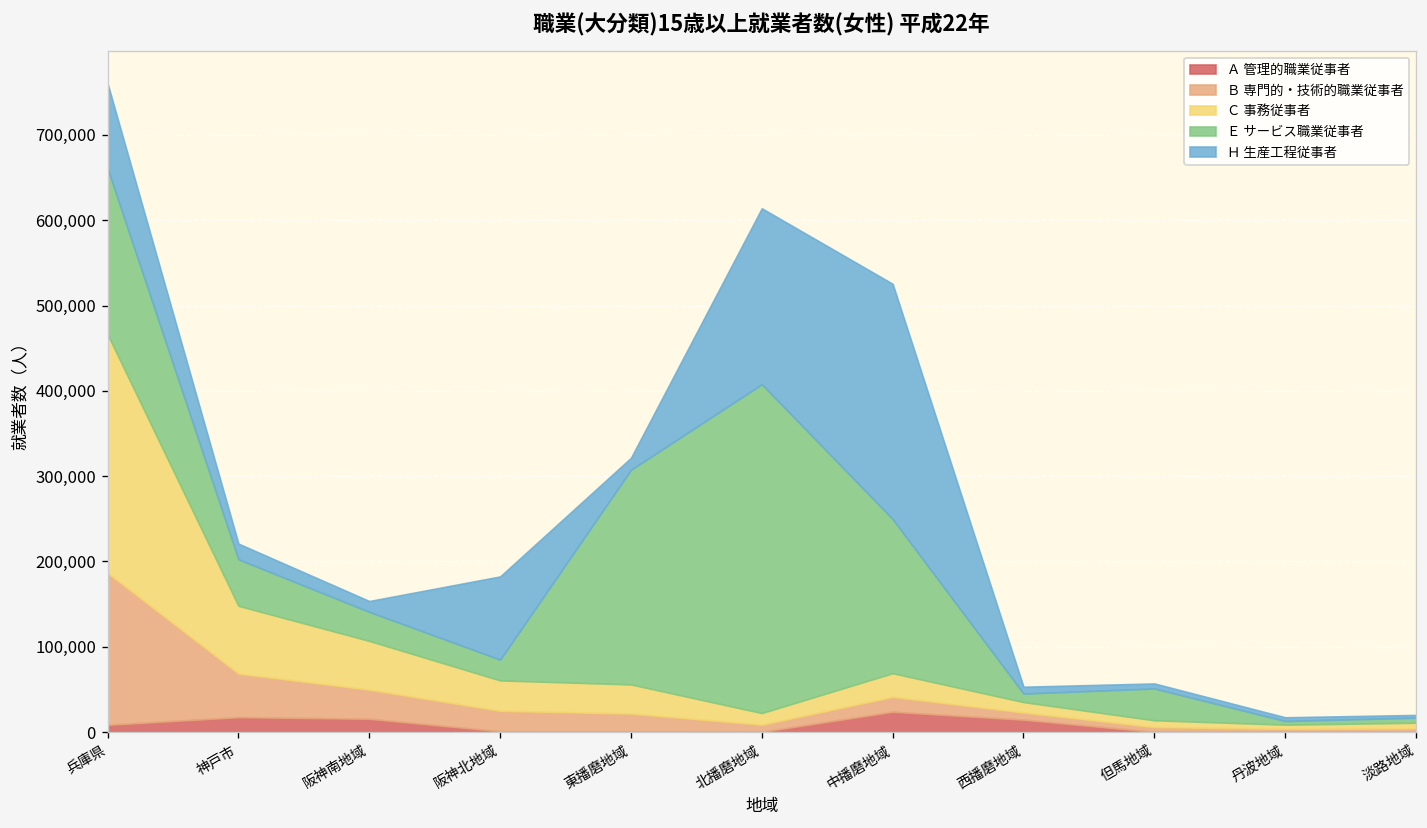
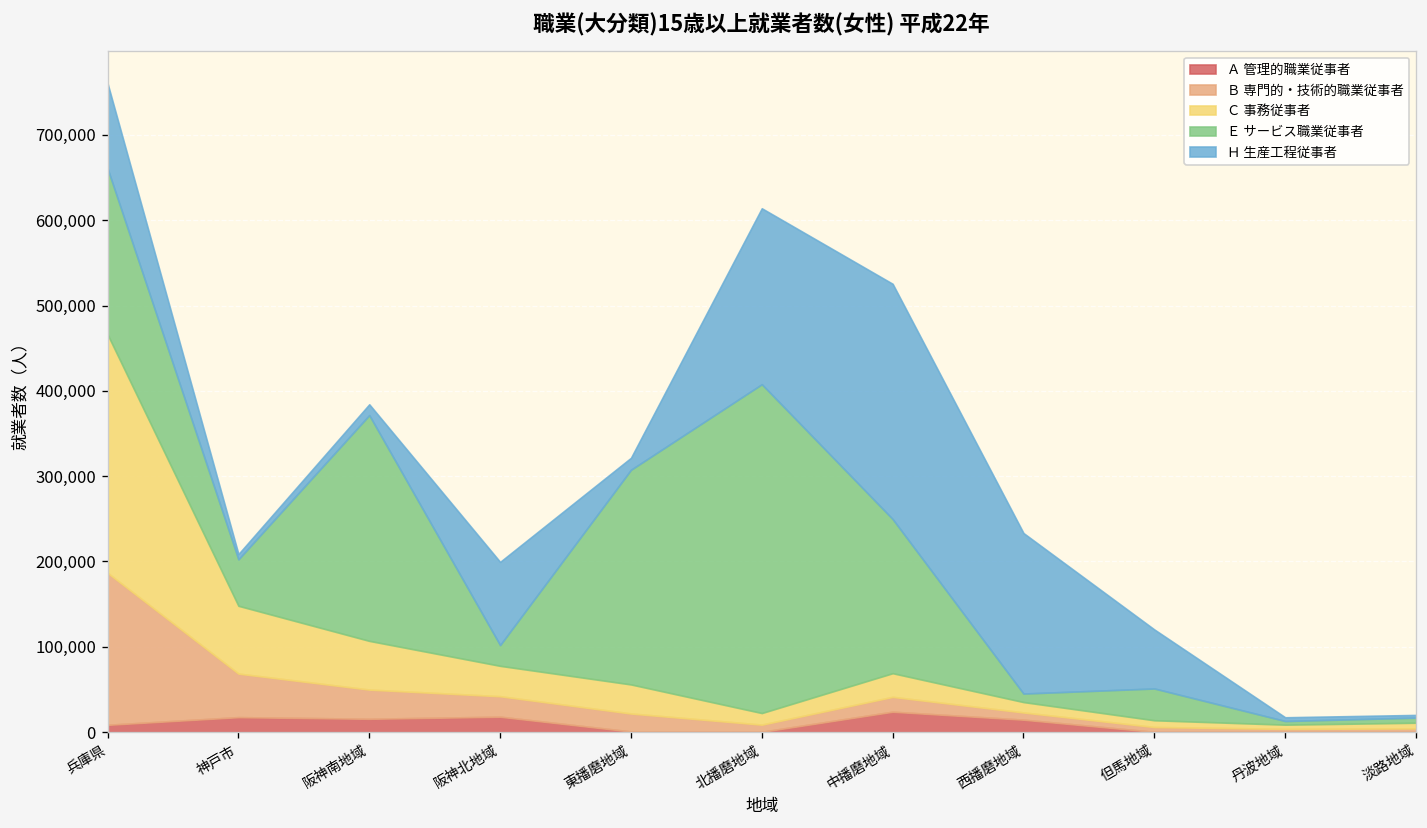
  {
    "Ａ 管理的職業従事者": {
      "兵庫県": "10,000",
      "神戸市": "20,000",
      "阪神南地域": "20,000",
-     "阪神北地域": "0",
+     "阪神北地域": "20,000",
      "中播磨地域": "20,000",
      "西播磨地域": "10,000"
    },
    "Ｅ サービス職業従事者": {
      "兵庫県": "190,000",
      "神戸市": "50,000",
-     "阪神南地域": "30,000",
+     "阪神南地域": "260,000",
      "阪神北地域": "20,000",
      "東播磨地域": "250,000",
      "北播磨地域": "390,000",
      "中播磨地域": "180,000",
      "西播磨地域": "10,000",
      "但馬地域": "40,000",
      "丹波地域": "0"
    },
    "Ｈ 生産工程従事者": {
      "兵庫県": "100,000",
-     "神戸市": "20,000",
+     "神戸市": "10,000",
      "阪神南地域": "10,000",
      "阪神北地域": "100,000",
      "東播磨地域": "10,000",
      "北播磨地域": "210,000",
      "中播磨地域": "280,000",
-     "西播磨地域": "10,000",
-     "但馬地域": "10,000",
+     "西播磨地域": "190,000",
+     "但馬地域": "70,000",
      "丹波地域": "0"
    }
  }
